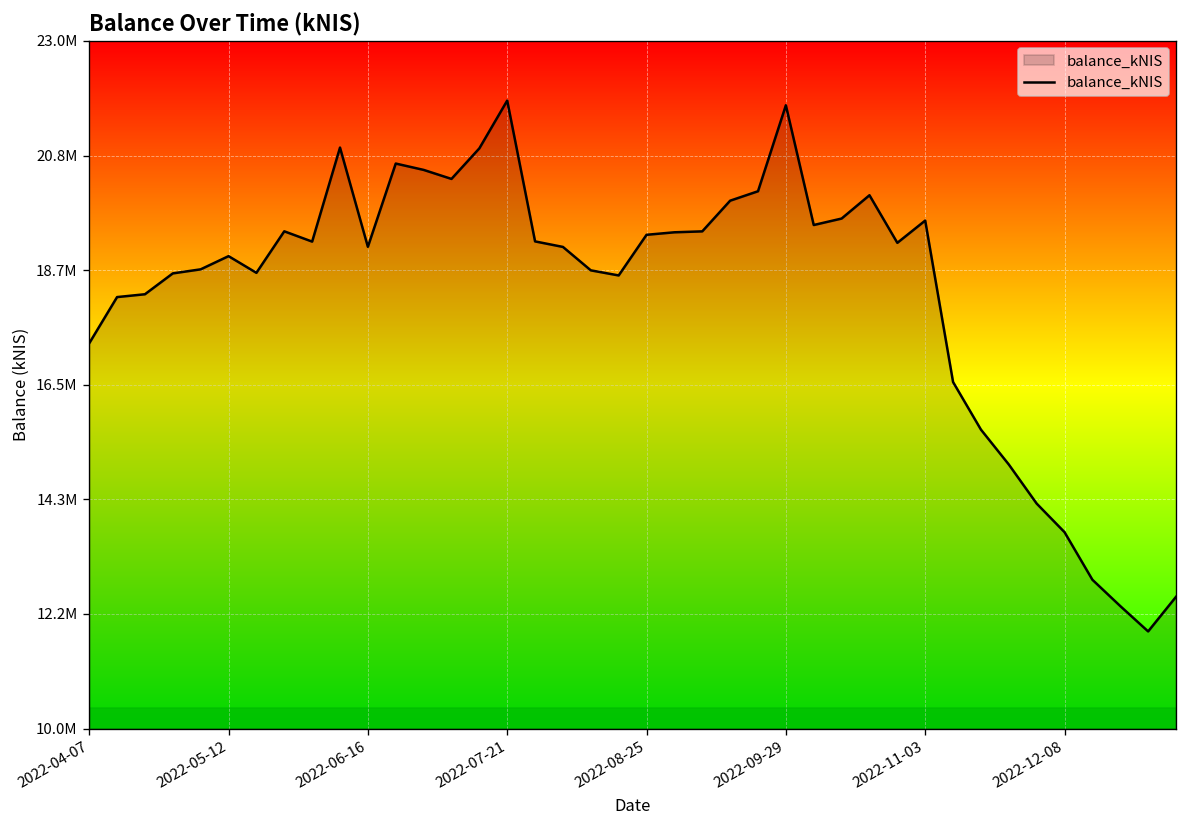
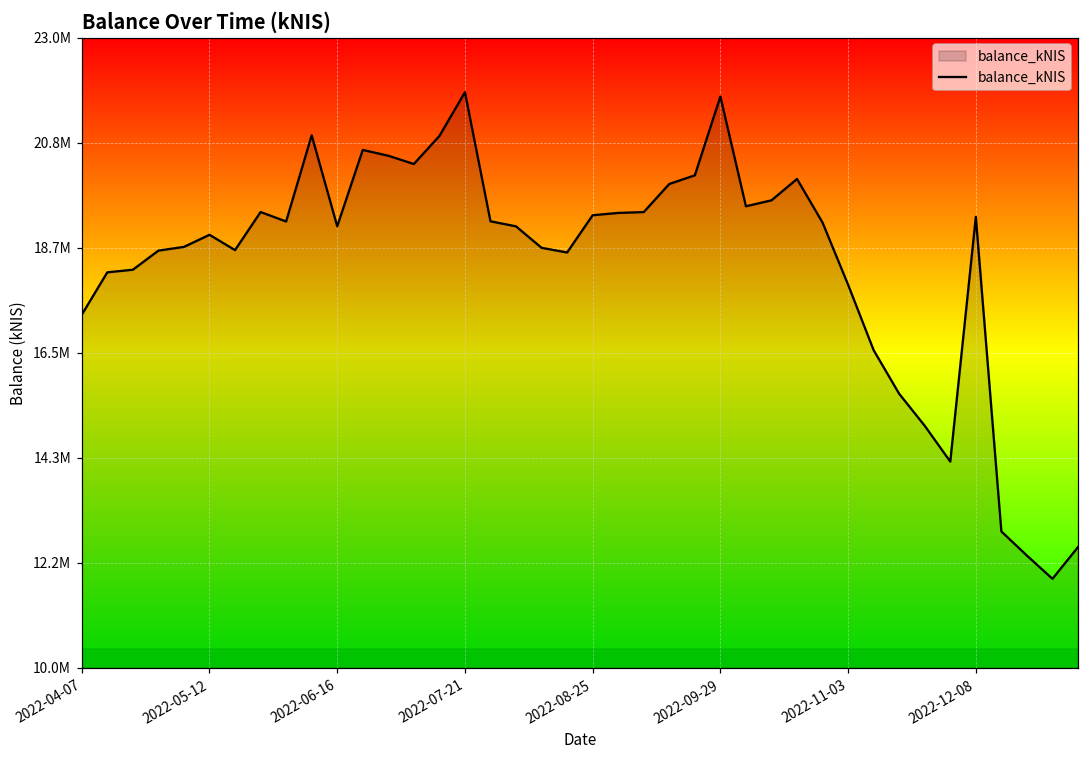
  {
    "2022-04-07": 17300000,
    "2022-05-12": 18900000,
    "2022-06-16": 19100000,
    "2022-07-21": 21900000,
    "2022-08-25": 19300000,
    "2022-09-29": 21800000,
-   "2022-11-03": 19600000,
-   "2022-12-08": 13700000
+   "2022-11-03": 17900000,
+   "2022-12-08": 19300000
  }
